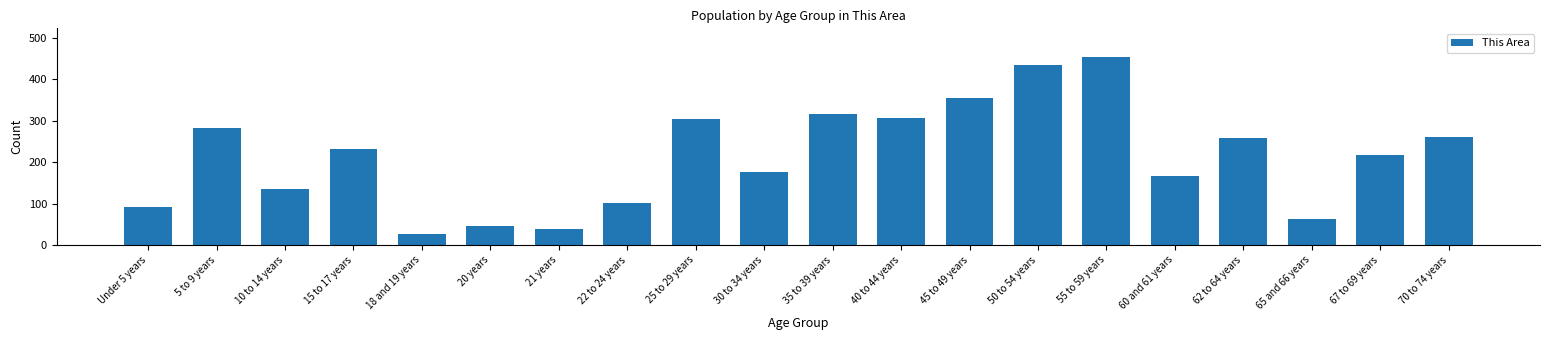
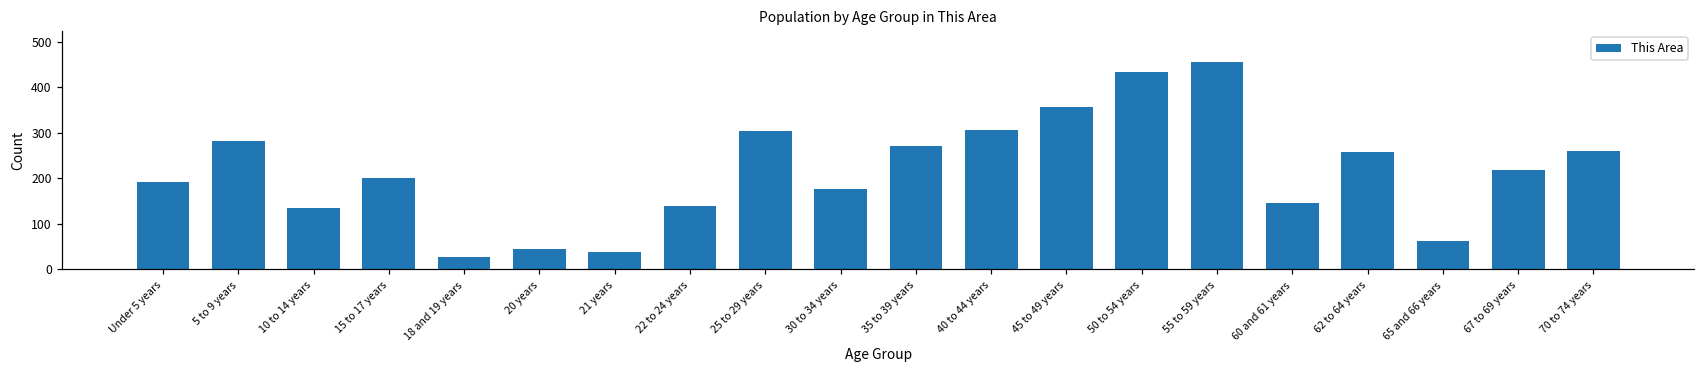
  {
-   "Under 5 years": 90,
+   "Under 5 years": 190,
    "5 to 9 years": 280,
    "10 to 14 years": 140,
-   "15 to 17 years": 230,
+   "15 to 17 years": 200,
    "18 and 19 years": 30,
    "20 years": 50,
    "21 years": 40,
-   "22 to 24 years": 100,
+   "22 to 24 years": 140,
    "25 to 29 years": 310,
    "30 to 34 years": 180,
-   "35 to 39 years": 320,
+   "35 to 39 years": 270,
    "40 to 44 years": 310,
    "45 to 49 years": 360,
    "50 to 54 years": 430,
    "55 to 59 years": 460,
-   "60 and 61 years": 170,
+   "60 and 61 years": 150,
    "62 to 64 years": 260,
    "65 and 66 years": 60,
    "67 to 69 years": 220,
    "70 to 74 years": 260
  }
